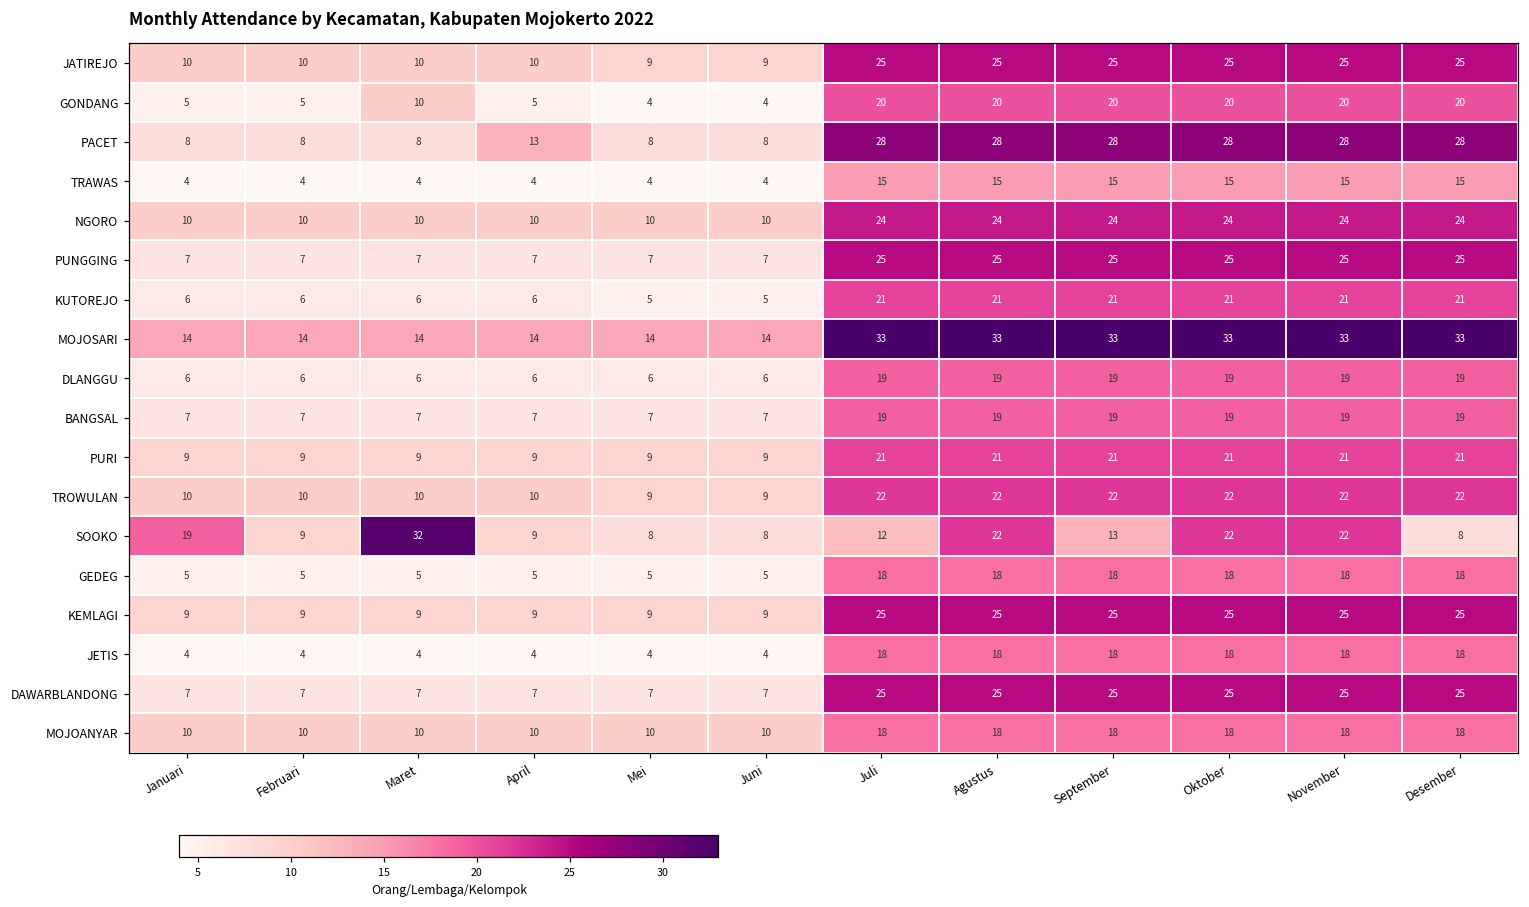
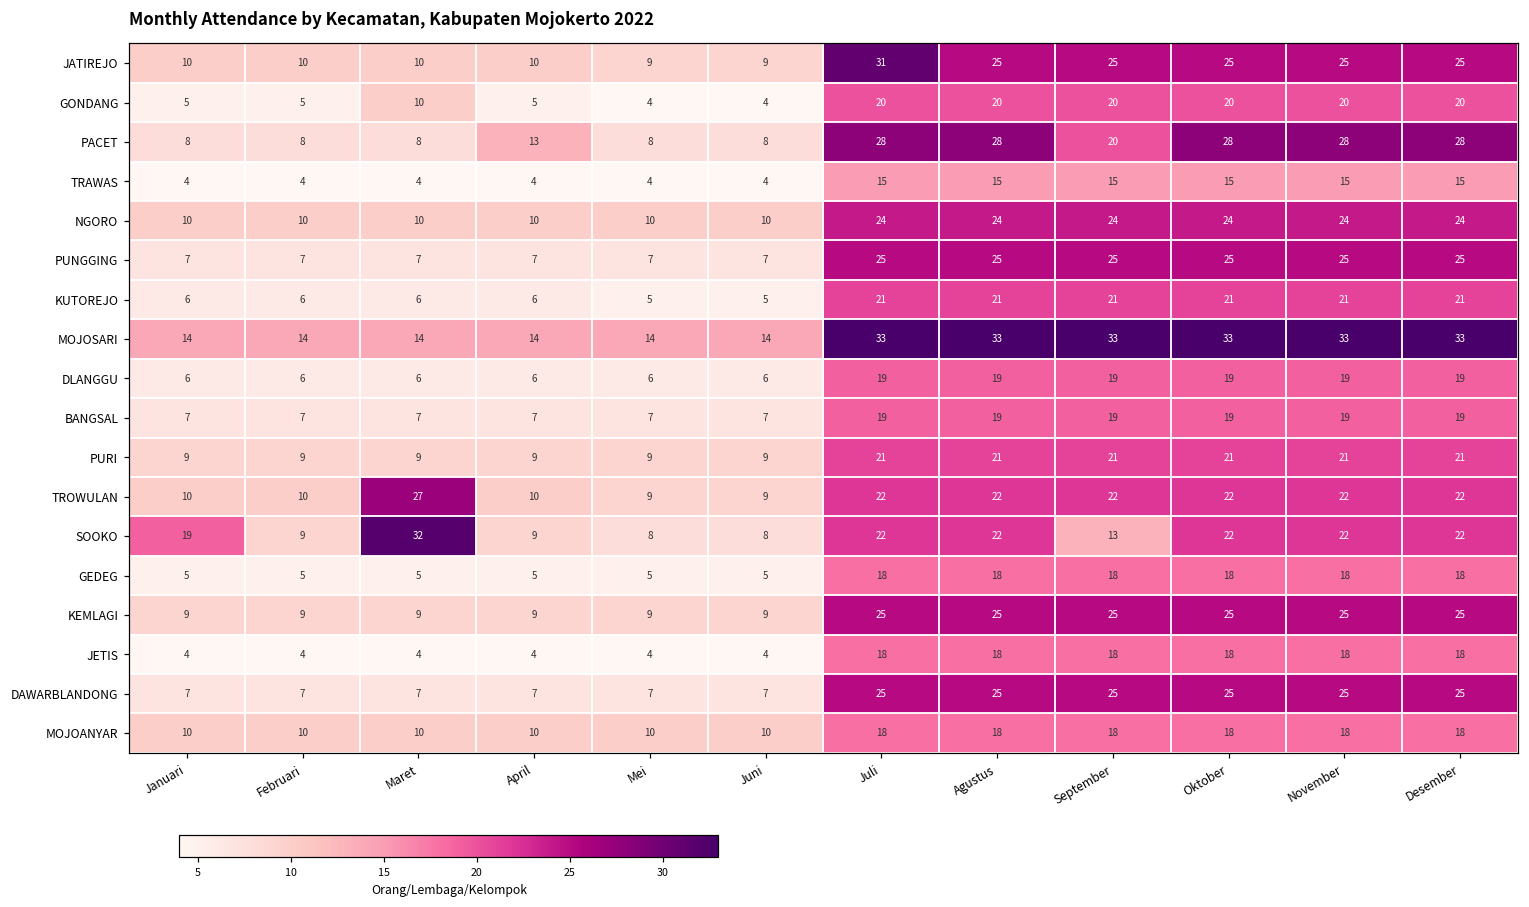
  {
    "JATIREJO": {
      "Januari": 10,
      "Februari": 10,
      "Maret": 10,
      "April": 10,
      "Mei": 9,
      "Juni": 9,
-     "Juli": 25,
+     "Juli": 31,
      "Agustus": 25,
      "September": 25,
      "Oktober": 25,
      "November": 25,
      "Desember": 25
    },
    "PACET": {
      "Januari": 8,
      "Februari": 8,
      "Maret": 8,
      "April": 13,
      "Mei": 8,
      "Juni": 8,
      "Juli": 28,
      "Agustus": 28,
-     "September": 28,
+     "September": 20,
      "Oktober": 28,
      "November": 28,
      "Desember": 28
    },
    "TROWULAN": {
      "Januari": 10,
      "Februari": 10,
-     "Maret": 10,
+     "Maret": 27,
      "April": 10,
      "Mei": 9,
      "Juni": 9,
      "Juli": 22,
      "Agustus": 22,
      "September": 22,
      "Oktober": 22,
      "November": 22,
      "Desember": 22
    },
    "SOOKO": {
      "Januari": 19,
      "Februari": 9,
      "Maret": 32,
      "April": 9,
      "Mei": 8,
      "Juni": 8,
-     "Juli": 12,
+     "Juli": 22,
      "Agustus": 22,
      "September": 13,
      "Oktober": 22,
      "November": 22,
-     "Desember": 8
+     "Desember": 22
    }
  }
